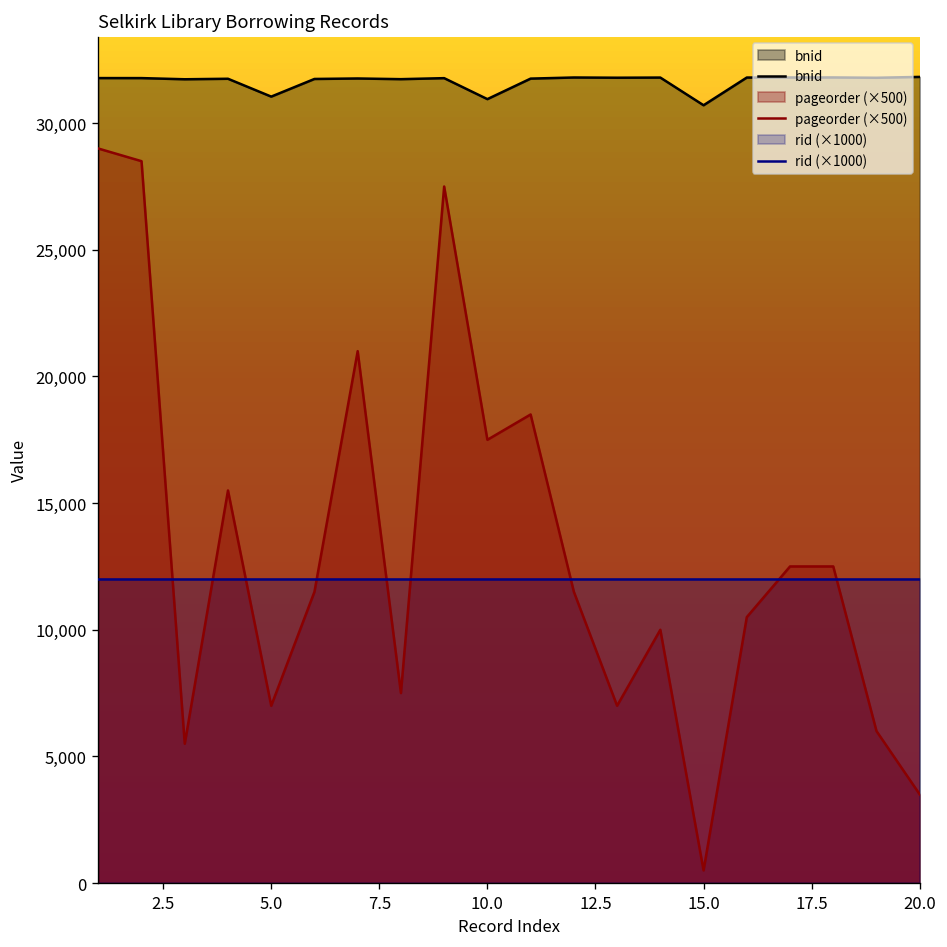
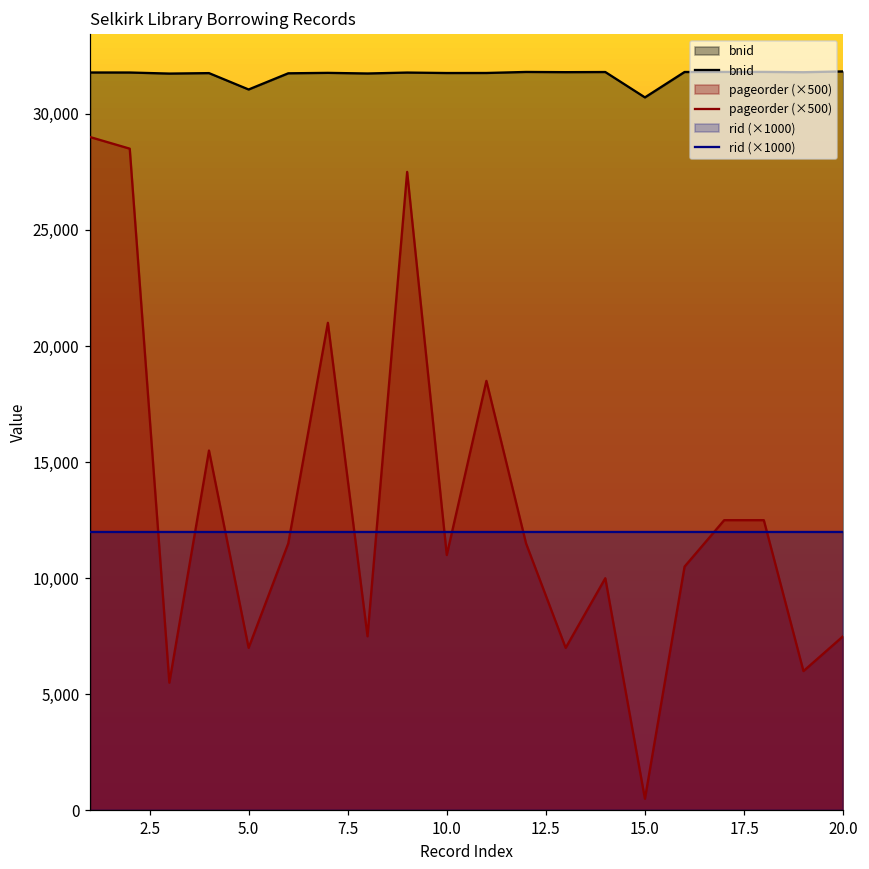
  {
    "bnid": {
      "5.0": "31,000",
-     "10.0": "31,000",
+     "10.0": "31,800",
      "15.0": "30,700",
      "20.0": "31,800"
    },
    "pageorder (×500)": {
      "5.0": "7,000",
-     "10.0": "17,500",
+     "10.0": "11,000",
      "15.0": "500",
-     "20.0": "3,500"
+     "20.0": "7,500"
    },
    "rid (×1000)": {
      "5.0": "12,000",
      "10.0": "12,000",
      "15.0": "12,000",
      "20.0": "12,000"
    }
  }
